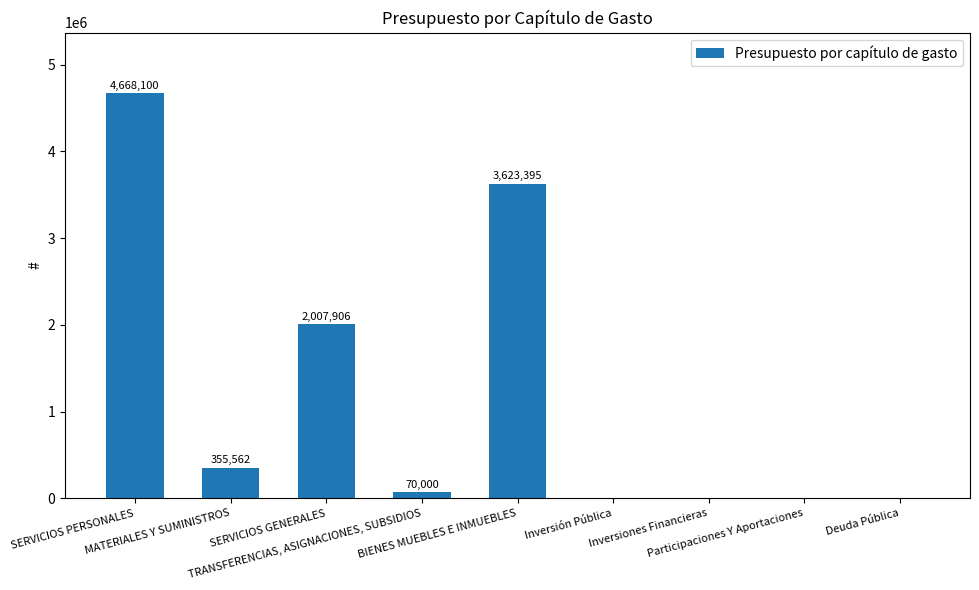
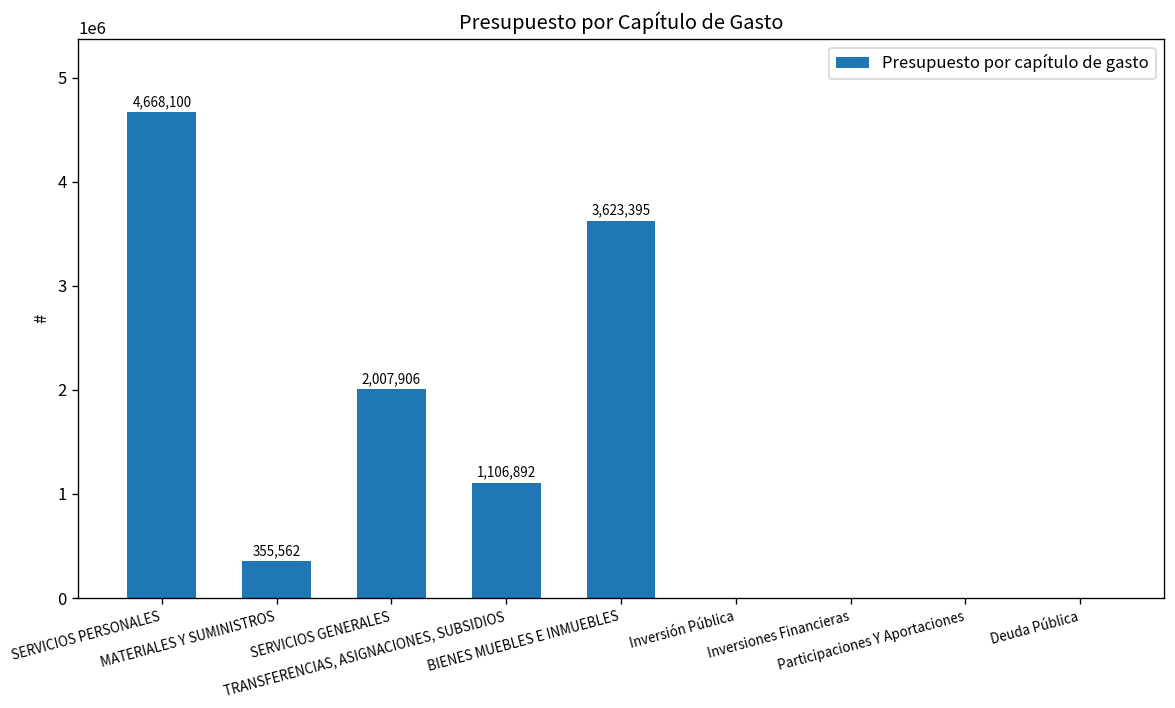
  {
    "SERVICIOS PERSONALES": "4,668,100",
    "MATERIALES Y SUMINISTROS": "355,562",
    "SERVICIOS GENERALES": "2,007,906",
-   "TRANSFERENCIAS, ASIGNACIONES, SUBSIDIOS": "70,000",
+   "TRANSFERENCIAS, ASIGNACIONES, SUBSIDIOS": "1,106,892",
    "BIENES MUEBLES E INMUEBLES": "3,623,395"
  }
